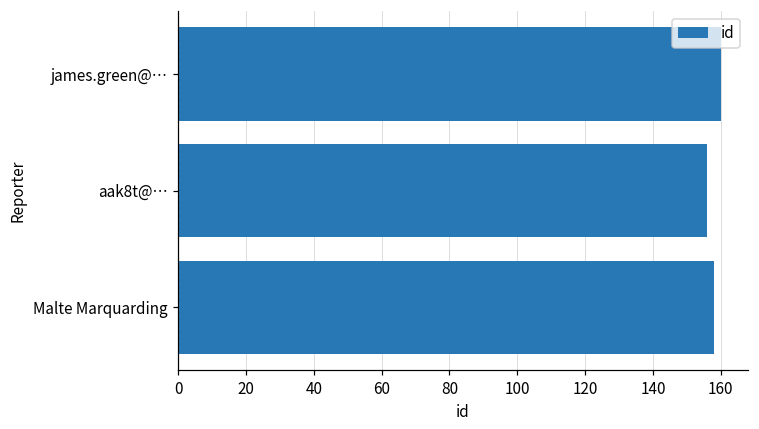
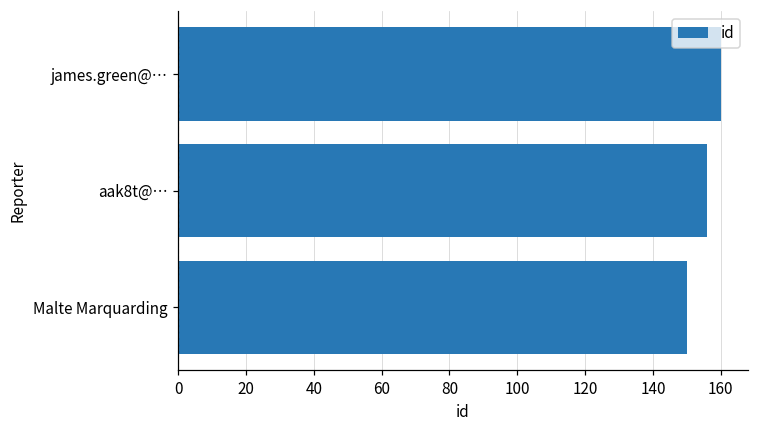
  {
    "james.green@…": 160,
    "aak8t@…": 156,
-   "Malte Marquarding": 158
+   "Malte Marquarding": 150
  }
